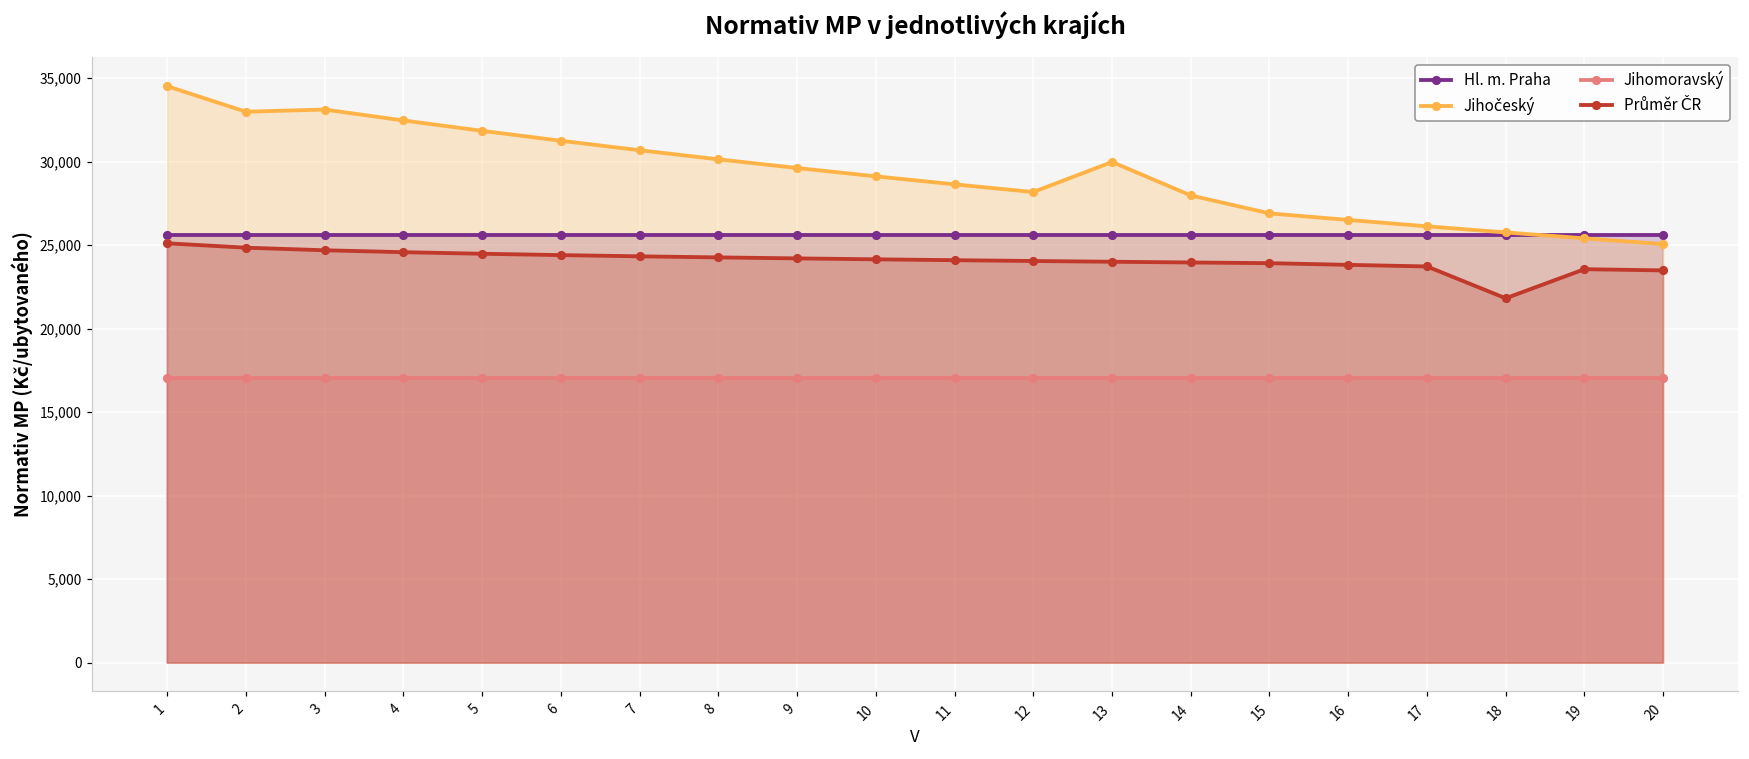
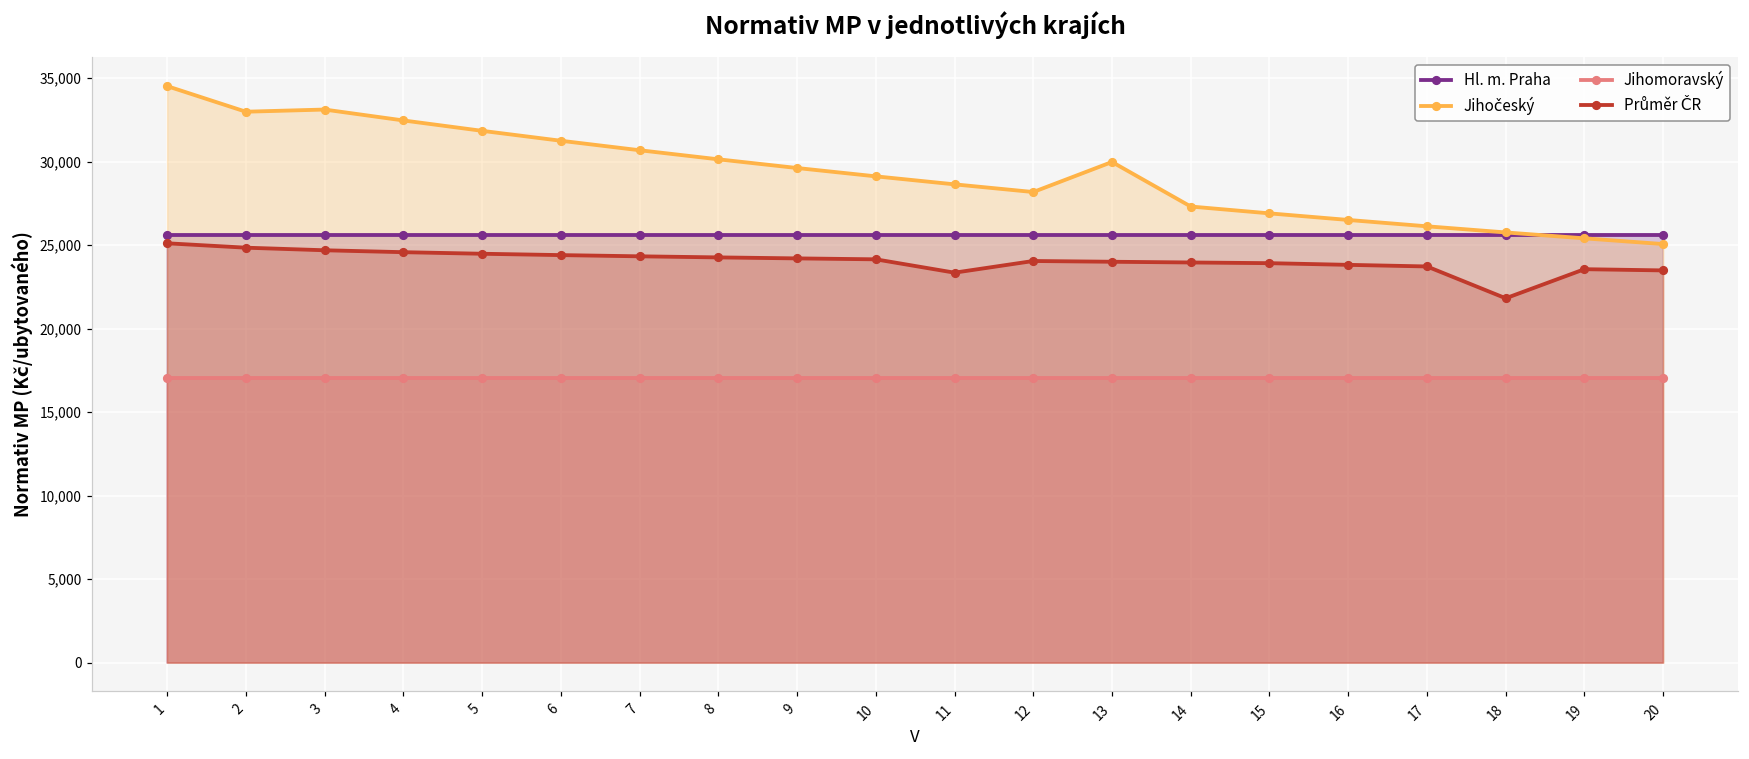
  {
    "Hl. m. Praha": {
      "1": "25,600",
      "2": "25,600",
      "3": "25,600",
      "4": "25,600",
      "5": "25,600",
      "6": "25,600",
      "7": "25,600",
      "8": "25,600",
      "9": "25,600",
      "10": "25,600",
      "11": "25,600",
      "12": "25,600",
      "13": "25,600",
      "14": "25,600",
      "15": "25,600",
      "16": "25,600",
      "17": "25,600",
      "19": "25,600",
      "20": "25,600"
    },
    "Jihočeský": {
      "1": "34,500",
      "2": "33,000",
      "3": "33,100",
      "4": "32,500",
      "5": "31,800",
      "6": "31,300",
      "7": "30,700",
      "8": "30,100",
      "9": "29,600",
      "10": "29,100",
      "11": "28,600",
      "12": "28,200",
      "13": "30,000",
-     "14": "28,000",
+     "14": "27,300",
      "15": "26,900",
      "16": "26,500",
      "17": "26,100",
      "19": "25,400",
      "20": "25,100"
    },
    "Jihomoravský": {
      "1": "17,100",
      "2": "17,100",
      "3": "17,100",
      "4": "17,100",
      "5": "17,100",
      "6": "17,100",
      "7": "17,100",
      "8": "17,100",
      "9": "17,100",
      "10": "17,100",
      "11": "17,100",
      "12": "17,100",
      "13": "17,100",
      "14": "17,100",
      "15": "17,100",
      "16": "17,100",
      "17": "17,100",
      "18": "17,100",
      "19": "17,100",
      "20": "17,100"
    },
    "Průměr ČR": {
      "1": "25,100",
      "2": "24,900",
      "3": "24,700",
      "4": "24,600",
      "5": "24,500",
      "6": "24,400",
      "7": "24,300",
      "8": "24,300",
      "9": "24,200",
      "10": "24,200",
-     "11": "24,100",
+     "11": "23,400",
      "12": "24,100",
      "13": "24,000",
      "14": "24,000",
      "15": "23,900",
      "16": "23,800",
      "17": "23,700",
      "18": "21,800",
      "19": "23,600",
      "20": "23,500"
    }
  }
